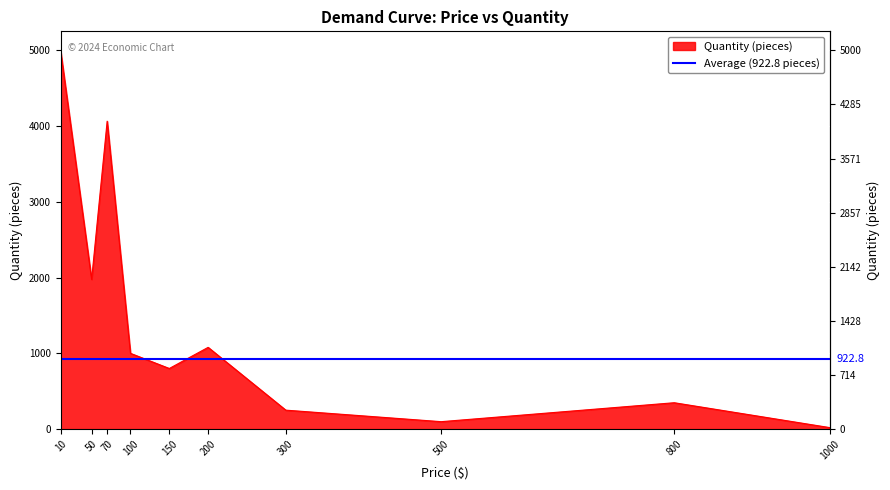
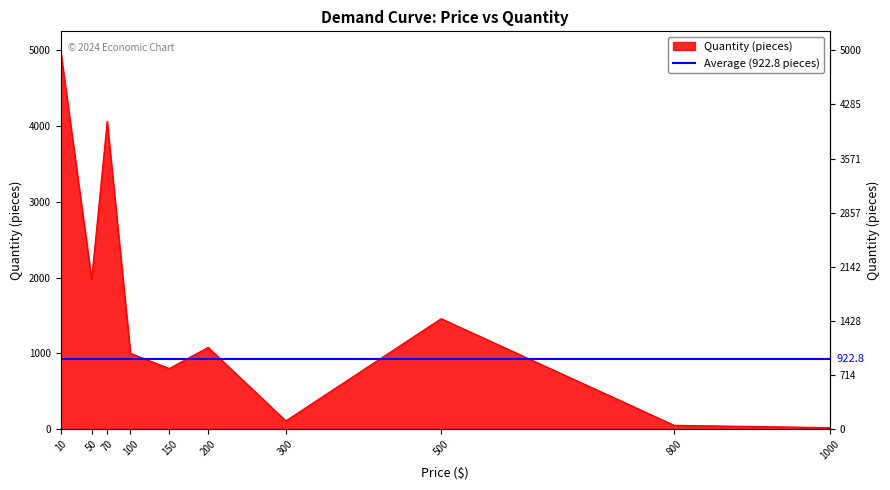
  {
    "50": 2000,
    "70": 4100,
    "100": 1000,
    "150": 800,
    "200": 1100,
-   "300": 300,
-   "500": 100,
-   "800": 300,
+   "300": 100,
+   "500": 1500,
+   "800": 100,
    "1000": 0
  }
